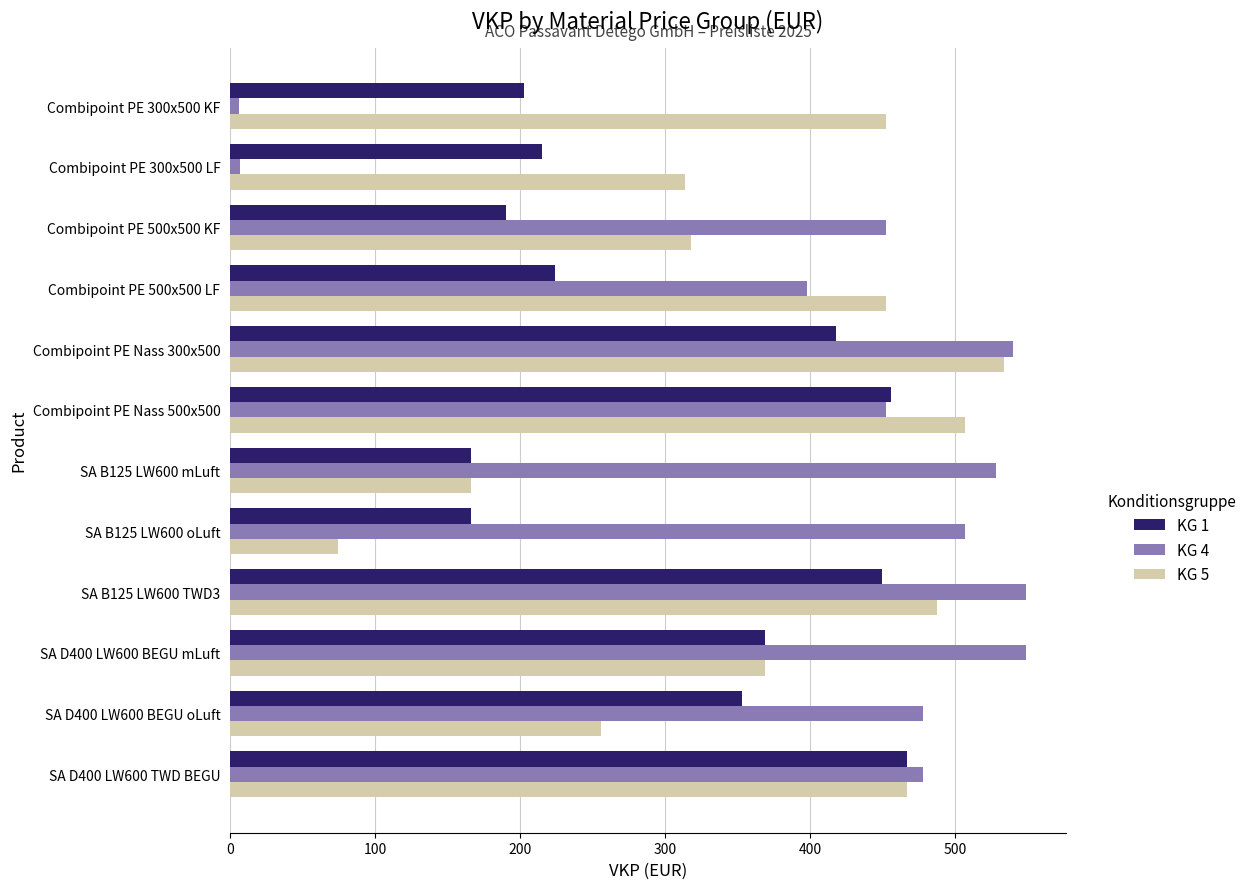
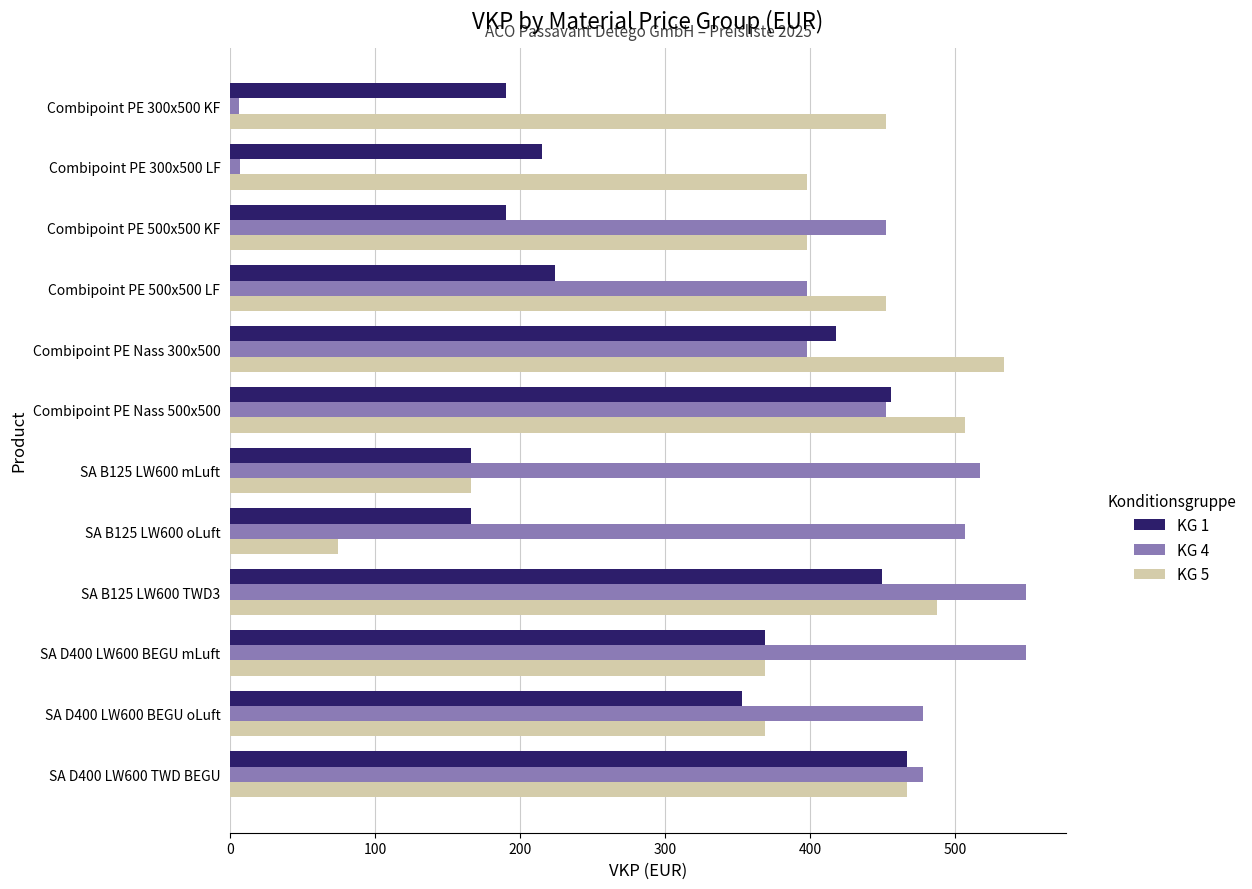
  {
    "KG 1": {
-     "Combipoint PE 300x500 KF": 203,
+     "Combipoint PE 300x500 KF": 190,
      "Combipoint PE 300x500 LF": 215,
      "Combipoint PE 500x500 KF": 190,
      "Combipoint PE 500x500 LF": 224,
      "Combipoint PE Nass 300x500": 418,
      "Combipoint PE Nass 500x500": 456,
      "SA B125 LW600 mLuft": 167,
      "SA B125 LW600 oLuft": 167,
      "SA B125 LW600 TWD3": 450,
      "SA D400 LW600 BEGU mLuft": 369,
      "SA D400 LW600 BEGU oLuft": 353,
      "SA D400 LW600 TWD BEGU": 467
    },
    "KG 4": {
      "Combipoint PE 300x500 KF": 6,
      "Combipoint PE 300x500 LF": 7,
      "Combipoint PE 500x500 KF": 452,
      "Combipoint PE 500x500 LF": 398,
-     "Combipoint PE Nass 300x500": 540,
+     "Combipoint PE Nass 300x500": 398,
      "Combipoint PE Nass 500x500": 452,
-     "SA B125 LW600 mLuft": 528,
+     "SA B125 LW600 mLuft": 517,
      "SA B125 LW600 oLuft": 507,
      "SA B125 LW600 TWD3": 549,
      "SA D400 LW600 BEGU mLuft": 549,
      "SA D400 LW600 BEGU oLuft": 478,
      "SA D400 LW600 TWD BEGU": 478
    },
    "KG 5": {
      "Combipoint PE 300x500 KF": 452,
-     "Combipoint PE 300x500 LF": 314,
-     "Combipoint PE 500x500 KF": 318,
+     "Combipoint PE 300x500 LF": 398,
+     "Combipoint PE 500x500 KF": 398,
      "Combipoint PE 500x500 LF": 452,
      "Combipoint PE Nass 300x500": 534,
      "Combipoint PE Nass 500x500": 507,
      "SA B125 LW600 mLuft": 167,
      "SA B125 LW600 oLuft": 74,
      "SA B125 LW600 TWD3": 488,
      "SA D400 LW600 BEGU mLuft": 369,
-     "SA D400 LW600 BEGU oLuft": 256,
+     "SA D400 LW600 BEGU oLuft": 369,
      "SA D400 LW600 TWD BEGU": 467
    }
  }
